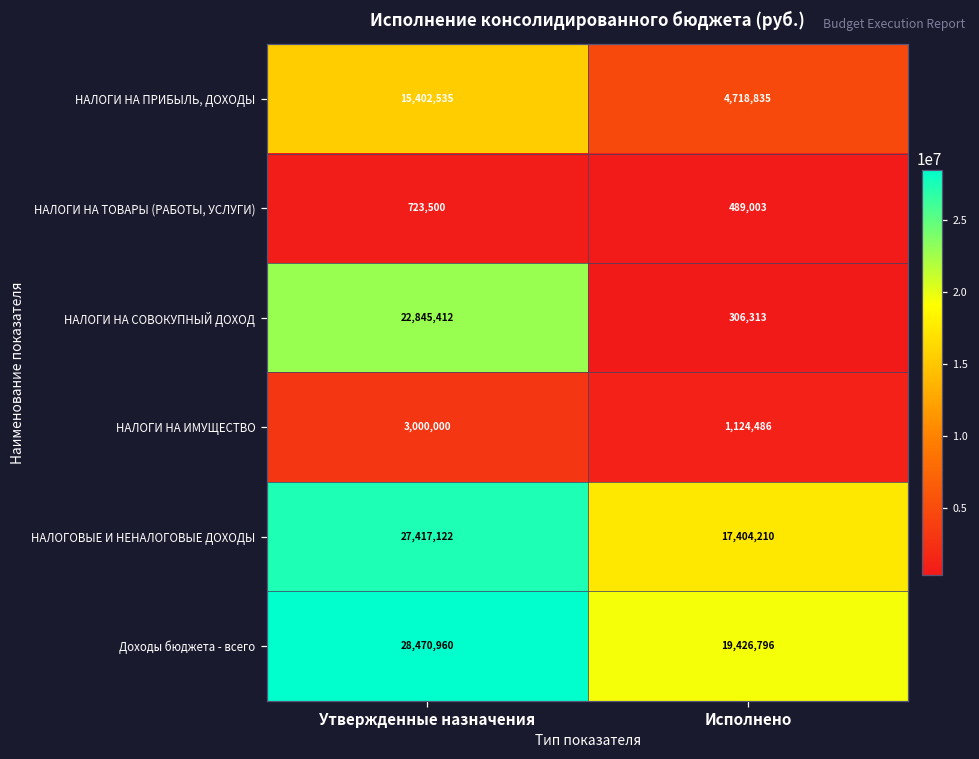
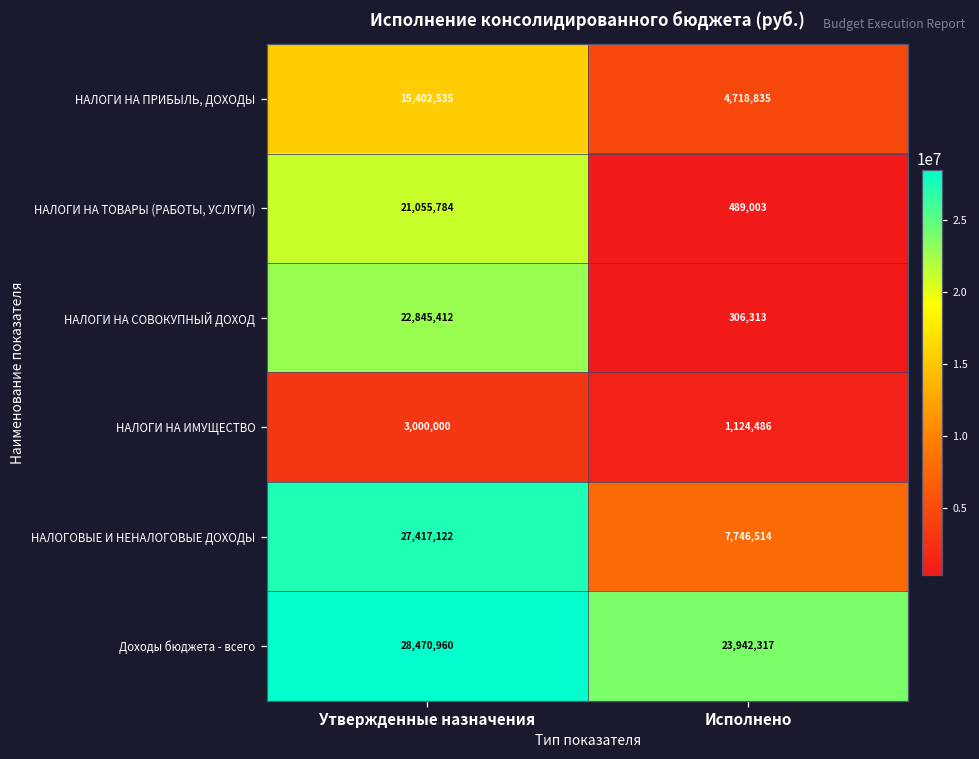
  {
    "НАЛОГИ НА ПРИБЫЛЬ, ДОХОДЫ": {
      "Утвержденные назначения": "15,402,535",
      "Исполнено": "4,718,835"
    },
    "НАЛОГИ НА ТОВАРЫ (РАБОТЫ, УСЛУГИ)": {
-     "Утвержденные назначения": "723,500",
+     "Утвержденные назначения": "21,055,784",
      "Исполнено": "489,003"
    },
    "НАЛОГИ НА СОВОКУПНЫЙ ДОХОД": {
      "Утвержденные назначения": "22,845,412",
      "Исполнено": "306,313"
    },
    "НАЛОГИ НА ИМУЩЕСТВО": {
      "Утвержденные назначения": "3,000,000",
      "Исполнено": "1,124,486"
    },
    "НАЛОГОВЫЕ И НЕНАЛОГОВЫЕ ДОХОДЫ": {
      "Утвержденные назначения": "27,417,122",
-     "Исполнено": "17,404,210"
+     "Исполнено": "7,746,514"
    },
    "Доходы бюджета - всего": {
      "Утвержденные назначения": "28,470,960",
-     "Исполнено": "19,426,796"
+     "Исполнено": "23,942,317"
    }
  }
